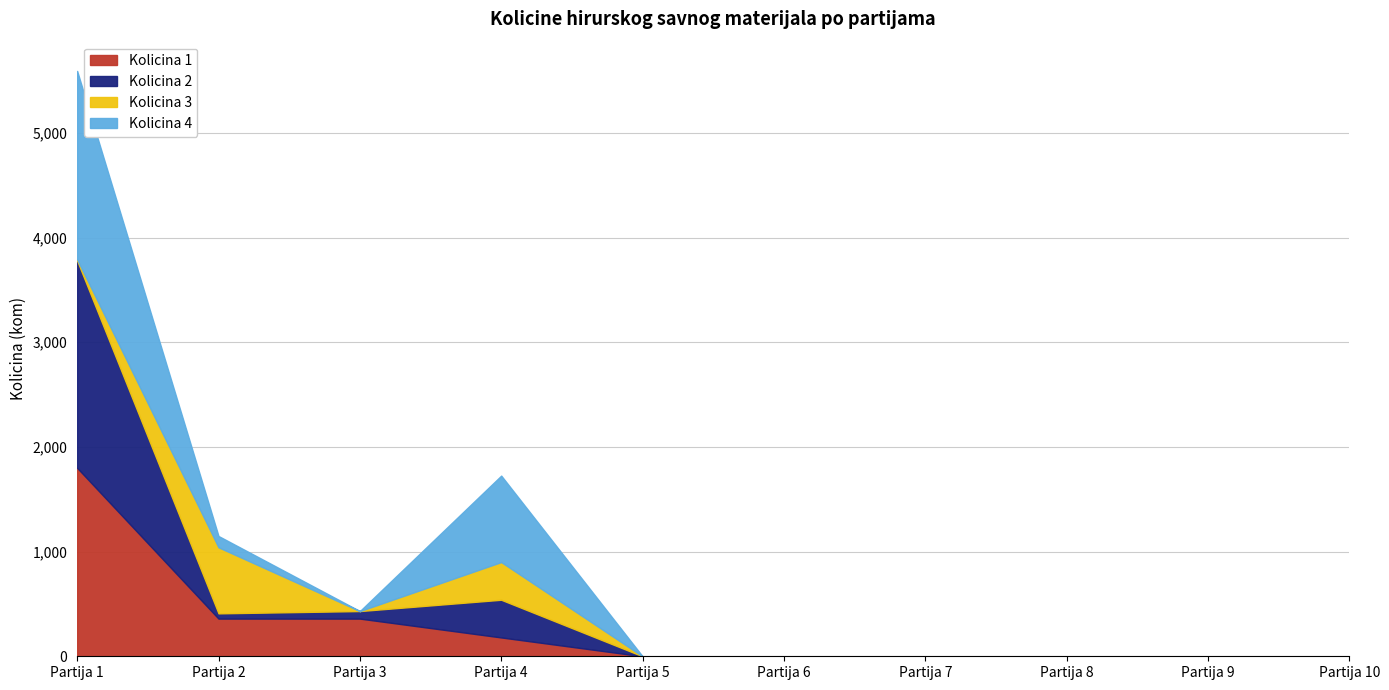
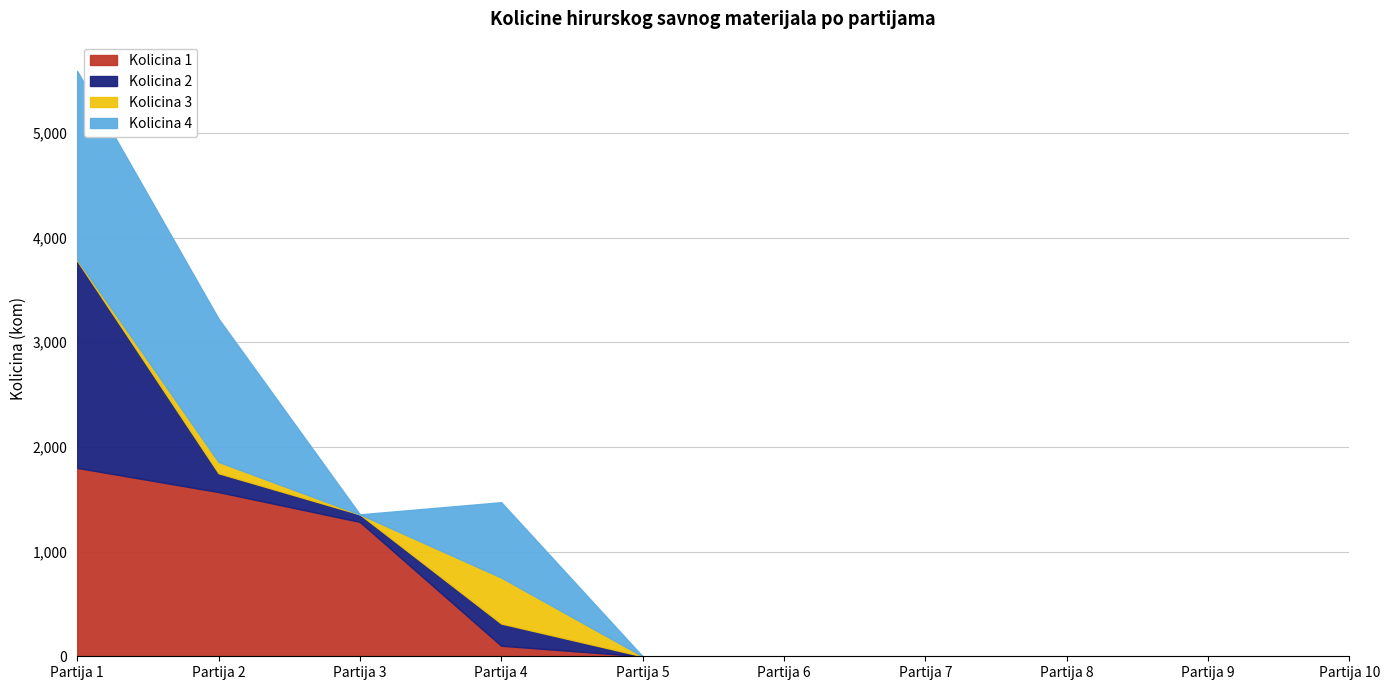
  {
    "Kolicina 1": {
      "Partija 1": "1,800",
-     "Partija 2": "360",
-     "Partija 3": "360",
-     "Partija 4": "180"
+     "Partija 2": "1,570",
+     "Partija 3": "1,280",
+     "Partija 4": "100"
    },
    "Kolicina 2": {
-     "Partija 2": "50",
-     "Partija 4": "360"
+     "Partija 2": "180",
+     "Partija 4": "210"
    },
    "Kolicina 3": {
-     "Partija 2": "630",
-     "Partija 4": "360"
+     "Partija 2": "110",
+     "Partija 4": "440"
    },
    "Kolicina 4": {
      "Partija 1": "1,800",
-     "Partija 2": "110",
-     "Partija 4": "830"
+     "Partija 2": "1,370",
+     "Partija 4": "720"
    }
  }
